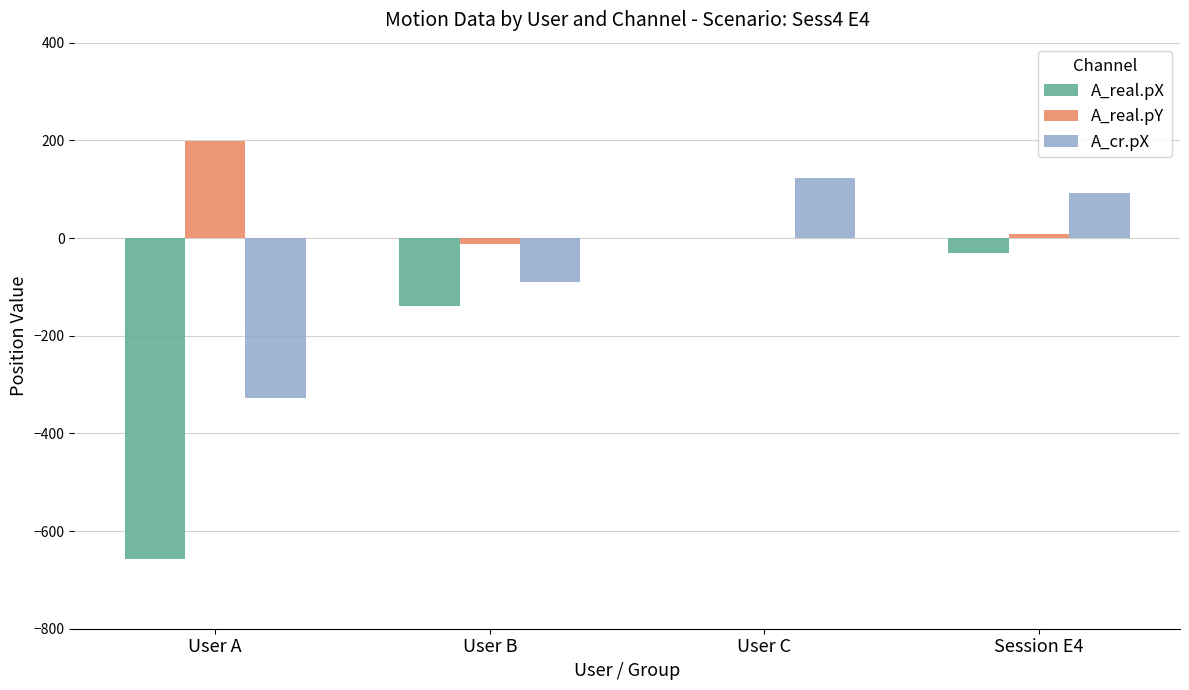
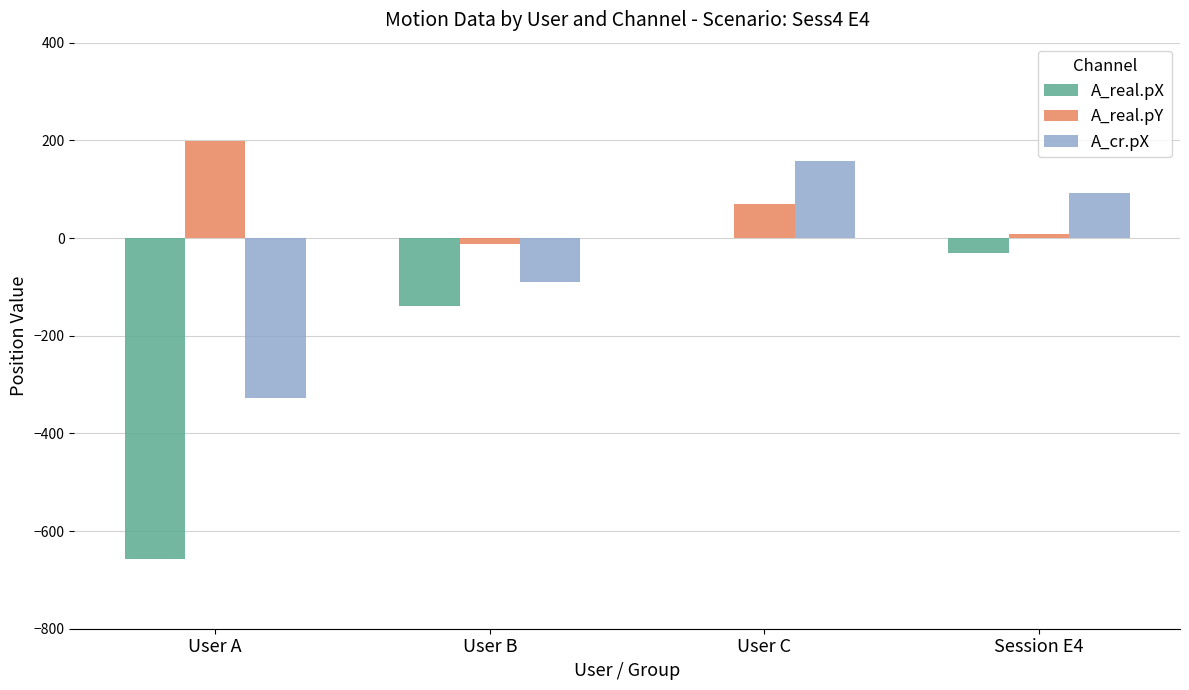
  {
    "A_real.pX": {
      "User A": -660,
      "User B": -140,
      "User C": 0,
      "Session E4": -30
    },
    "A_real.pY": {
      "User A": 200,
      "User B": -10,
-     "User C": 0,
+     "User C": 70,
      "Session E4": 10
    },
    "A_cr.pX": {
      "User A": -330,
      "User B": -90,
-     "User C": 120,
+     "User C": 160,
      "Session E4": 90
    }
  }
